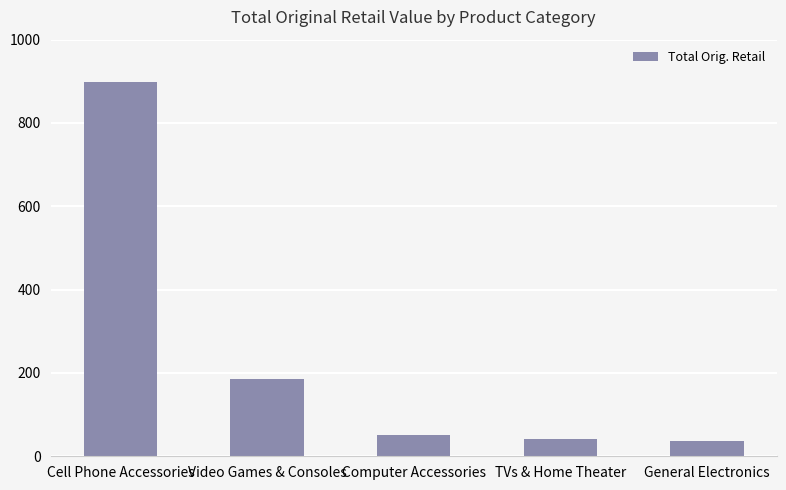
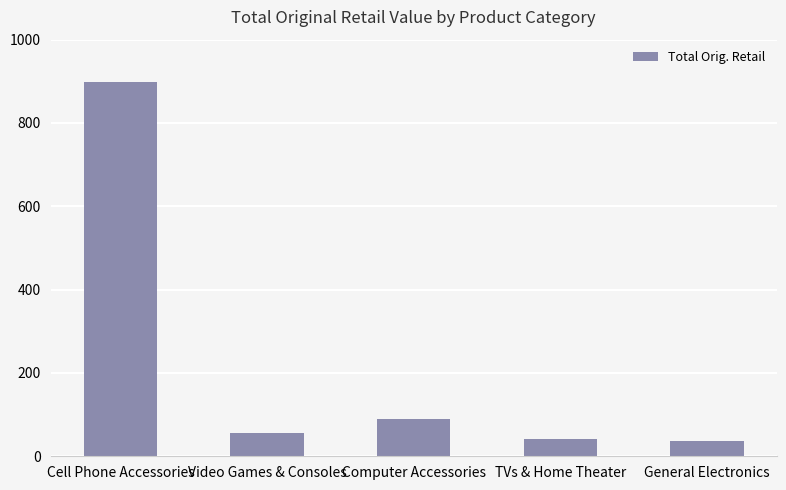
  {
    "Cell Phone Accessories": 900,
-   "Video Games & Consoles": 180,
-   "Computer Accessories": 50,
+   "Video Games & Consoles": 60,
+   "Computer Accessories": 90,
    "TVs & Home Theater": 40,
    "General Electronics": 40
  }
